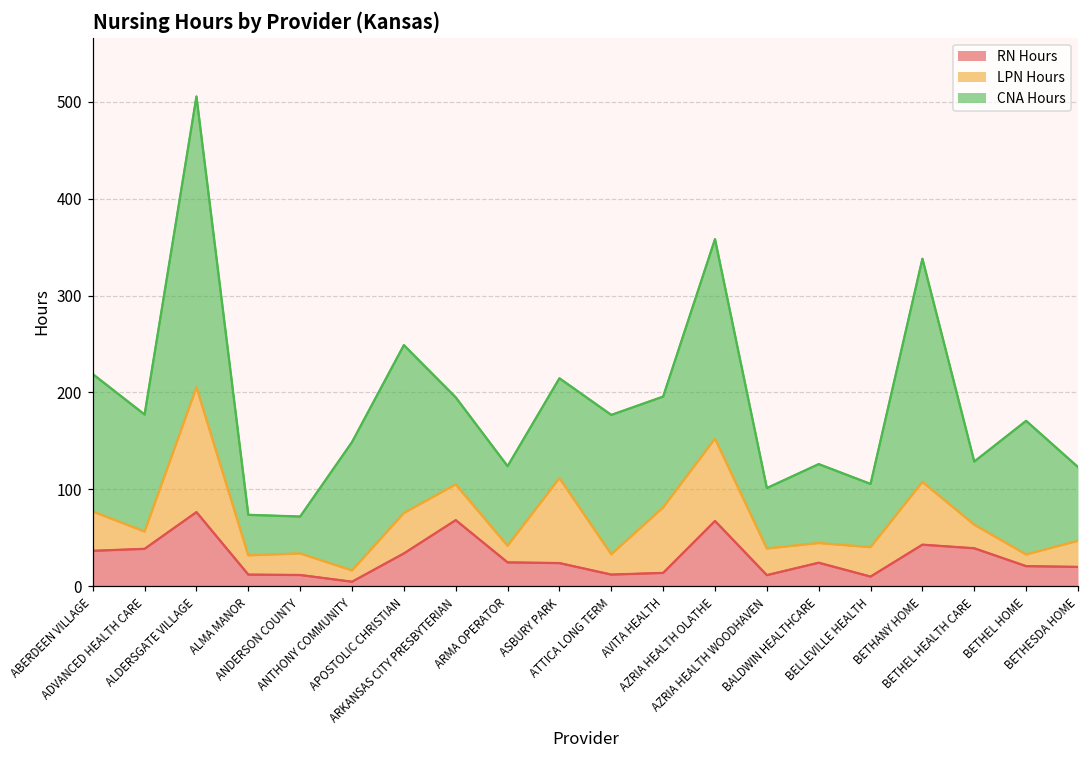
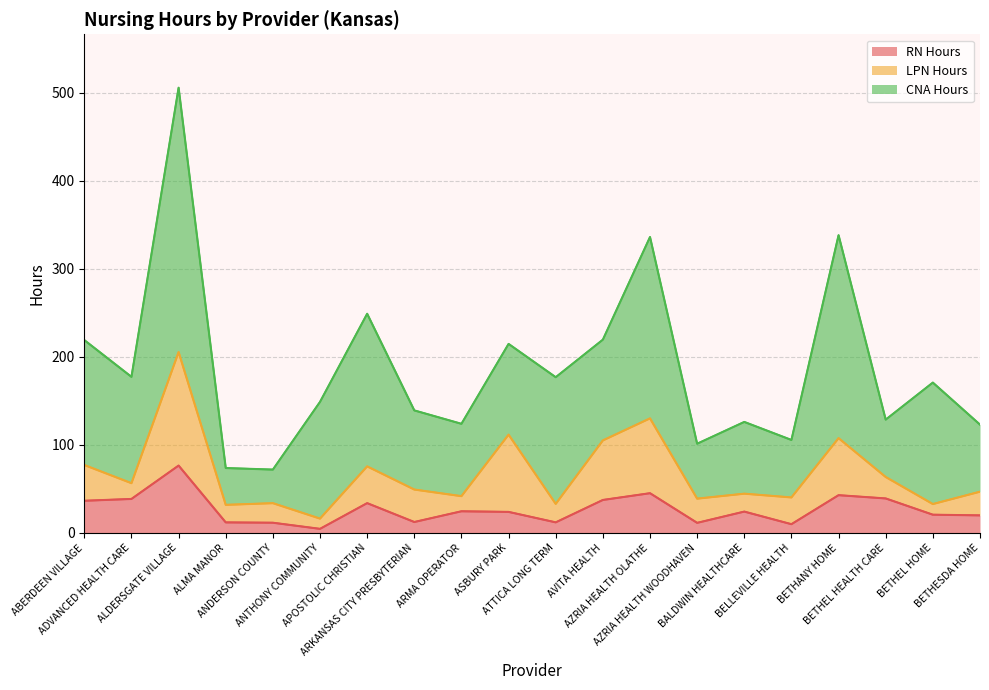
  {
    "RN Hours": {
      "ABERDEEN VILLAGE": 40,
      "ADVANCED HEALTH CARE": 40,
      "ALDERSGATE VILLAGE": 80,
      "ALMA MANOR": 10,
      "ANDERSON COUNTY": 10,
      "ANTHONY COMMUNITY": 0,
      "APOSTOLIC CHRISTIAN": 30,
-     "ARKANSAS CITY PRESBYTERIAN": 70,
+     "ARKANSAS CITY PRESBYTERIAN": 10,
      "ARMA OPERATOR": 20,
      "ASBURY PARK": 20,
      "ATTICA LONG TERM": 10,
-     "AVITA HEALTH": 10,
-     "AZRIA HEALTH OLATHE": 70,
+     "AVITA HEALTH": 40,
+     "AZRIA HEALTH OLATHE": 50,
      "AZRIA HEALTH WOODHAVEN": 10,
      "BALDWIN HEALTHCARE": 20,
      "BELLEVILLE HEALTH": 10,
      "BETHANY HOME": 40,
      "BETHEL HEALTH CARE": 40,
      "BETHEL HOME": 20,
      "BETHESDA HOME": 20
    },
    "LPN Hours": {
      "ABERDEEN VILLAGE": 40,
      "ADVANCED HEALTH CARE": 20,
      "ALDERSGATE VILLAGE": 130,
      "ALMA MANOR": 20,
      "ANDERSON COUNTY": 20,
      "ANTHONY COMMUNITY": 10,
      "APOSTOLIC CHRISTIAN": 40,
      "ARKANSAS CITY PRESBYTERIAN": 40,
      "ARMA OPERATOR": 20,
      "ASBURY PARK": 90,
      "ATTICA LONG TERM": 20,
      "AVITA HEALTH": 70,
      "AZRIA HEALTH OLATHE": 80,
      "AZRIA HEALTH WOODHAVEN": 30,
      "BALDWIN HEALTHCARE": 20,
      "BELLEVILLE HEALTH": 30,
      "BETHANY HOME": 60,
      "BETHEL HEALTH CARE": 20,
      "BETHEL HOME": 10,
      "BETHESDA HOME": 30
    },
    "CNA Hours": {
      "ABERDEEN VILLAGE": 140,
      "ADVANCED HEALTH CARE": 120,
      "ALDERSGATE VILLAGE": 300,
      "ALMA MANOR": 40,
      "ANDERSON COUNTY": 40,
      "ANTHONY COMMUNITY": 130,
      "APOSTOLIC CHRISTIAN": 170,
      "ARKANSAS CITY PRESBYTERIAN": 90,
      "ARMA OPERATOR": 80,
      "ASBURY PARK": 100,
      "ATTICA LONG TERM": 140,
      "AVITA HEALTH": 110,
      "AZRIA HEALTH OLATHE": 210,
      "AZRIA HEALTH WOODHAVEN": 60,
      "BALDWIN HEALTHCARE": 80,
      "BELLEVILLE HEALTH": 70,
      "BETHANY HOME": 230,
      "BETHEL HEALTH CARE": 70,
      "BETHEL HOME": 140,
      "BETHESDA HOME": 80
    }
  }
